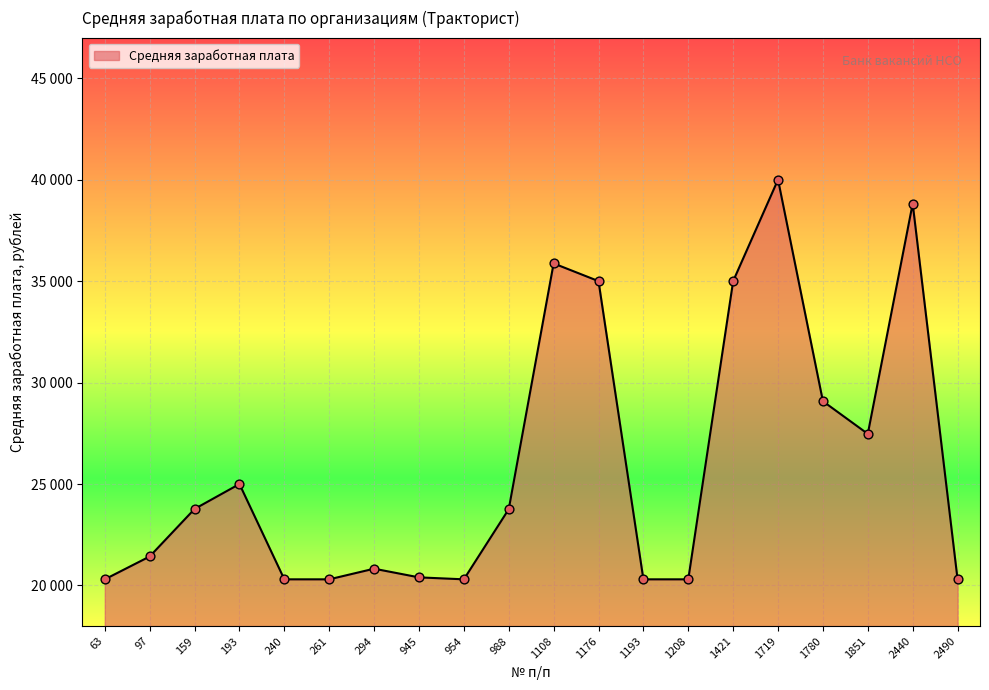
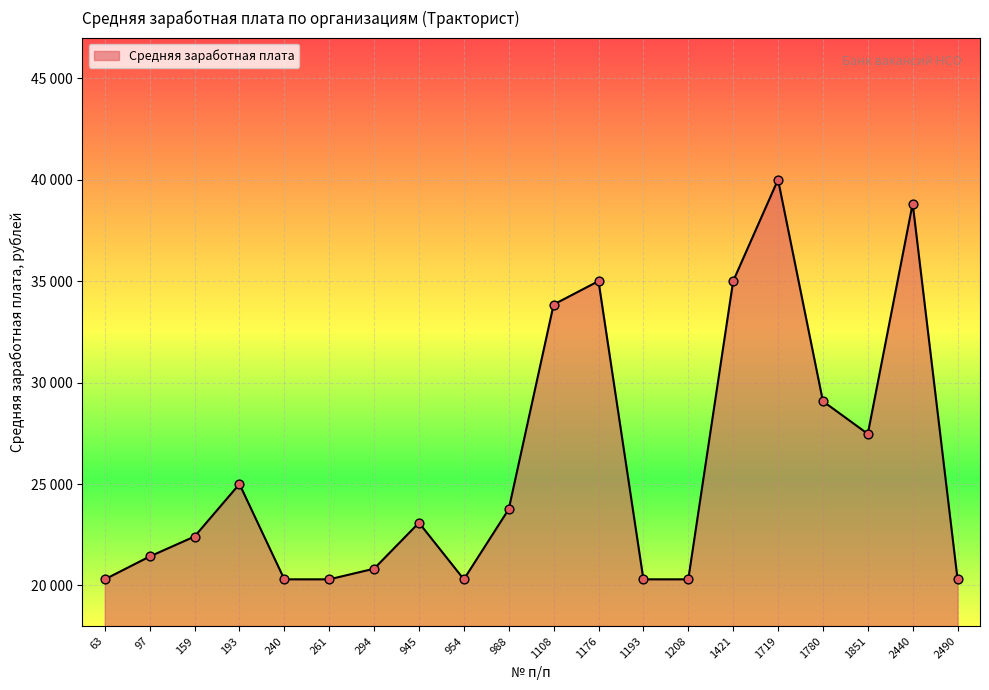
  {
    "63": 20300,
    "97": 21400,
-   "159": 23800,
+   "159": 22400,
    "193": 25000,
    "240": 20300,
    "261": 20300,
    "294": 20800,
-   "945": 20400,
+   "945": 23100,
    "954": 20300,
    "988": 23800,
-   "1108": 35900,
+   "1108": 33800,
    "1176": 35000,
    "1193": 20300,
    "1208": 20300,
    "1421": 35000,
    "1719": 40000,
    "1780": 29100,
    "1851": 27500,
    "2440": 38800,
    "2490": 20300
  }
